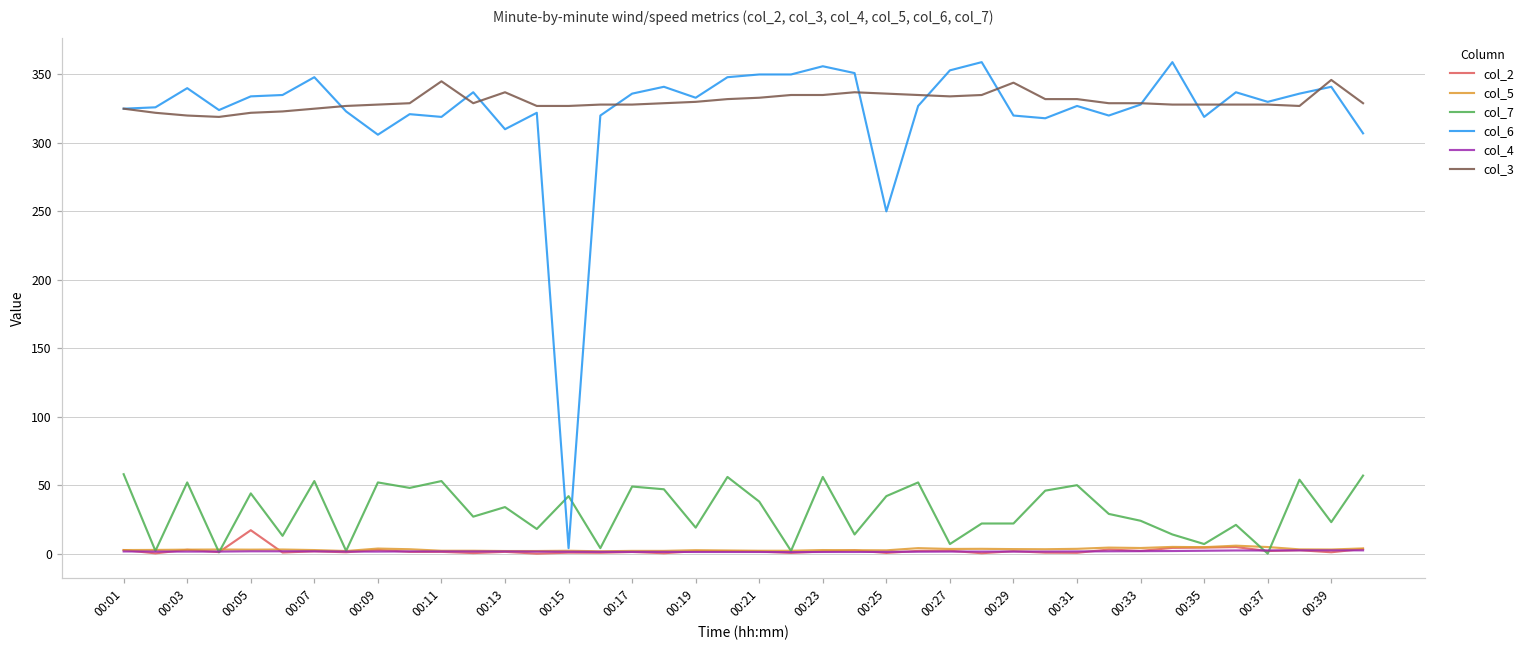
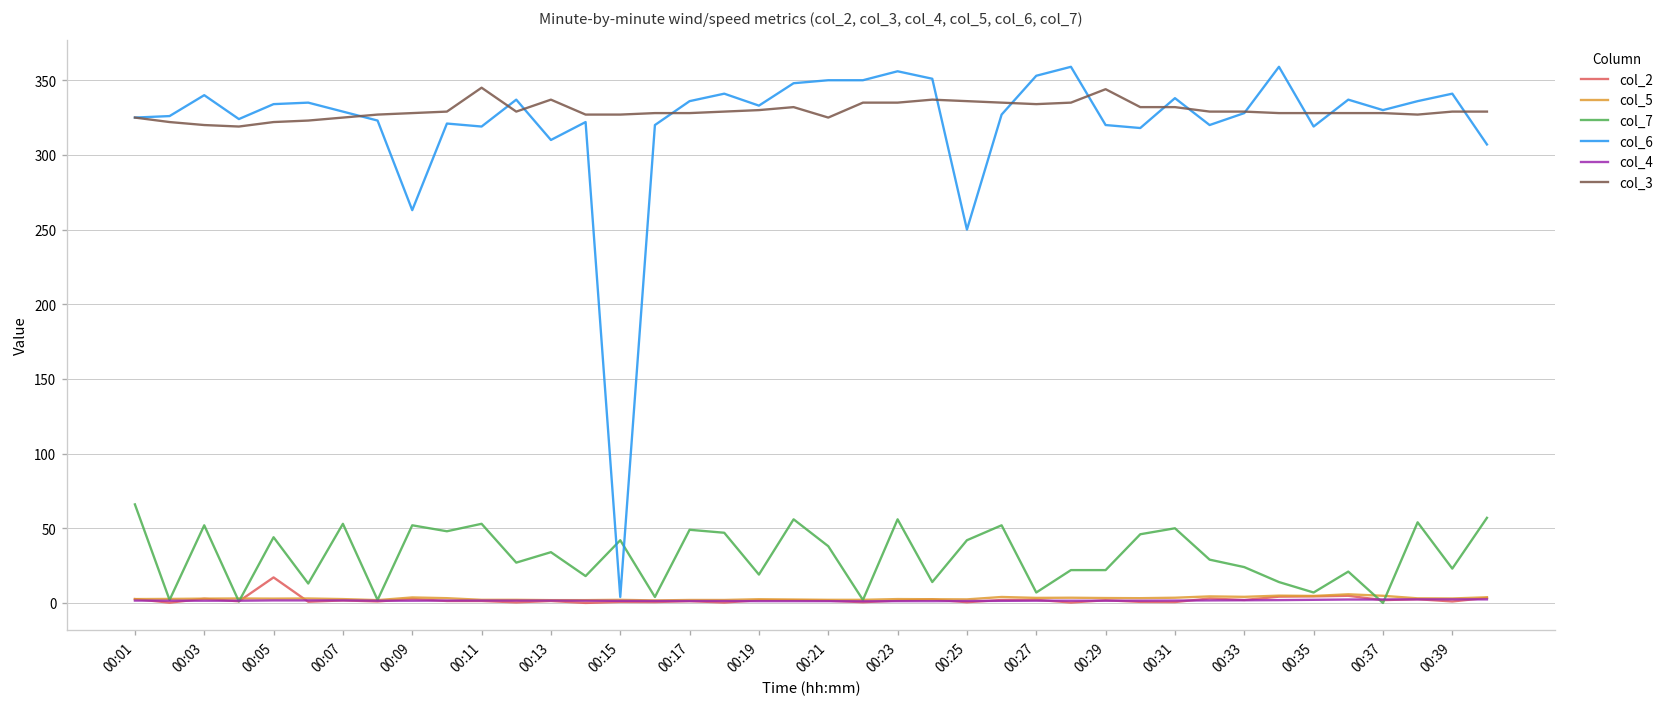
  {
    "col_2": {
      "00:05": 17
    },
    "col_5": {
      "00:33": 4,
      "00:37": 5
    },
    "col_7": {
-     "00:01": 58,
+     "00:01": 66,
      "00:03": 52,
      "00:05": 44,
      "00:07": 53,
      "00:09": 52,
      "00:11": 53,
      "00:13": 34,
      "00:15": 42,
      "00:17": 49,
      "00:19": 19,
      "00:21": 38,
      "00:23": 56,
      "00:25": 42,
      "00:27": 7,
      "00:29": 22,
      "00:31": 50,
      "00:33": 24,
      "00:35": 7,
      "00:39": 23
    },
    "col_6": {
      "00:03": 340,
      "00:05": 334,
-     "00:07": 348,
-     "00:09": 306,
+     "00:07": 329,
+     "00:09": 263,
      "00:11": 319,
      "00:13": 310,
      "00:17": 336,
      "00:19": 333,
      "00:21": 350,
      "00:23": 356,
      "00:25": 250,
      "00:27": 353,
      "00:29": 320,
-     "00:31": 327,
+     "00:31": 338,
      "00:35": 319,
      "00:39": 341
    },
    "col_4": {
      "00:35": 2
    },
    "col_3": {
      "00:03": 320,
      "00:05": 322,
      "00:07": 325,
      "00:09": 328,
      "00:11": 345,
      "00:13": 337,
      "00:15": 327,
      "00:17": 328,
      "00:19": 330,
-     "00:21": 333,
+     "00:21": 325,
      "00:23": 335,
      "00:25": 336,
      "00:27": 334,
      "00:29": 344,
      "00:31": 332,
      "00:35": 328,
-     "00:39": 346
+     "00:39": 329
    }
  }
